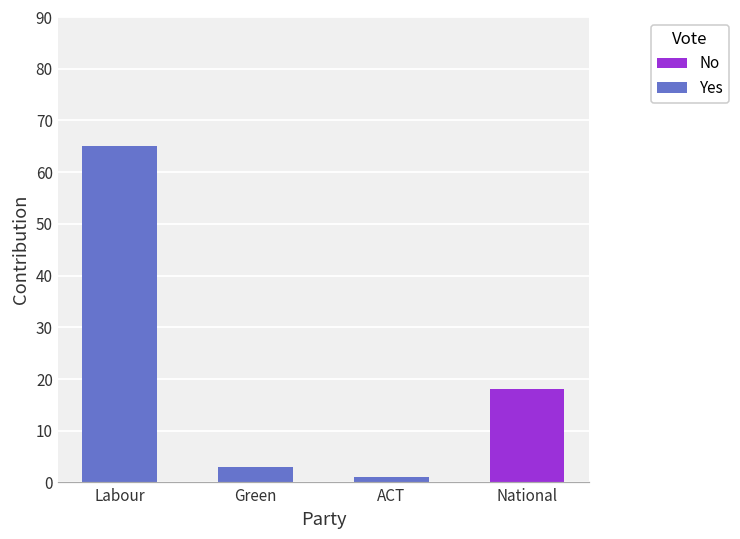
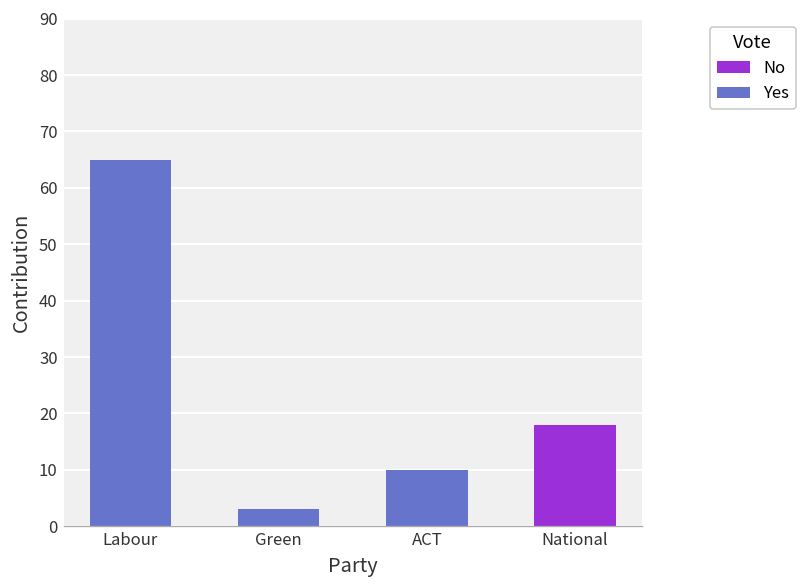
  {
    "No": {
      "Labour": 0,
      "Green": 0,
      "ACT": 0,
      "National": 18
    },
    "Yes": {
-     "ACT": 1
+     "ACT": 10
    }
  }
